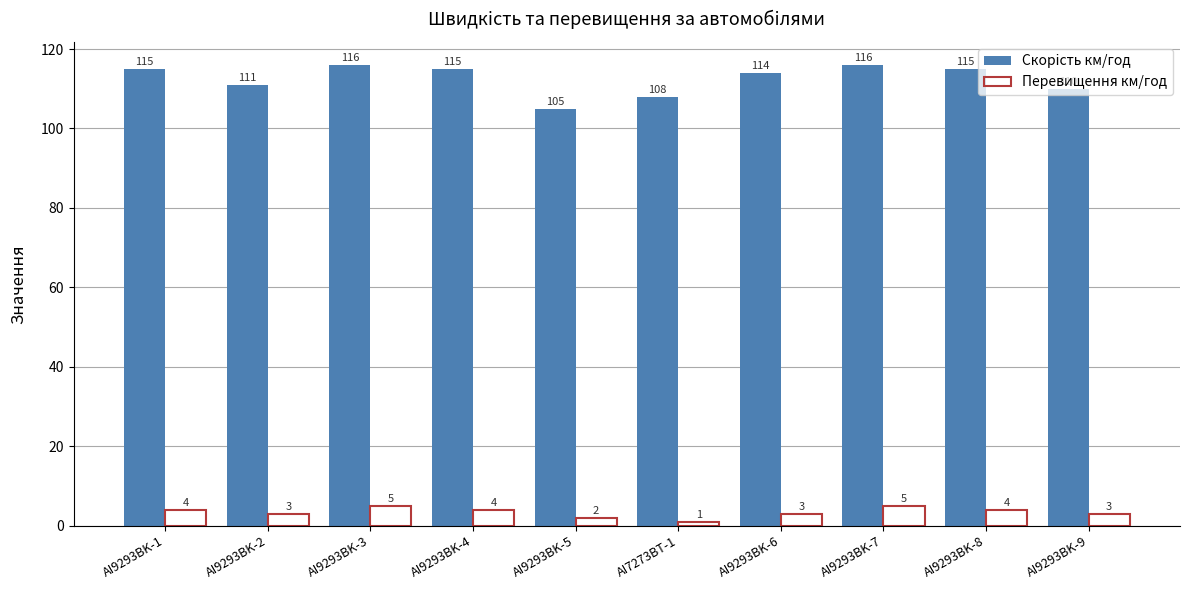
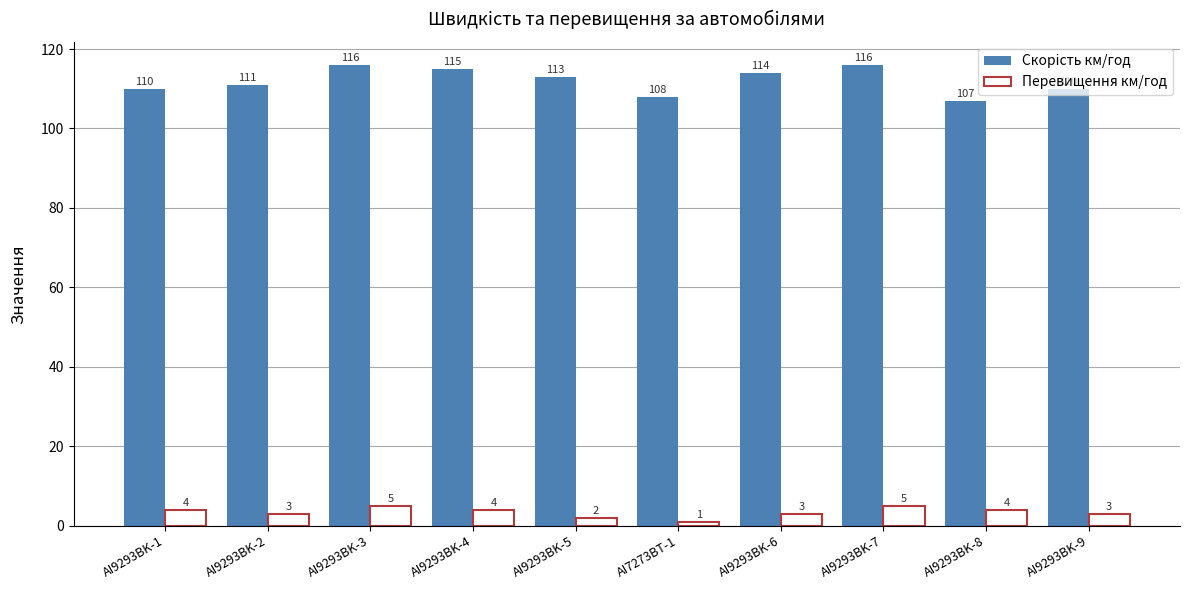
  {
    "Скорість км/год": {
-     "AI9293BK-1": 115,
+     "AI9293BK-1": 110,
      "AI9293BK-2": 111,
      "AI9293BK-3": 116,
      "AI9293BK-4": 115,
-     "AI9293BK-5": 105,
+     "AI9293BK-5": 113,
      "AI7273BT-1": 108,
      "AI9293BK-6": 114,
      "AI9293BK-7": 116,
-     "AI9293BK-8": 115
+     "AI9293BK-8": 107
    },
    "Перевищення км/год": {
      "AI9293BK-1": 4,
      "AI9293BK-2": 3,
      "AI9293BK-3": 5,
      "AI9293BK-4": 4,
      "AI9293BK-5": 2,
      "AI7273BT-1": 1,
      "AI9293BK-6": 3,
      "AI9293BK-7": 5,
      "AI9293BK-8": 4,
      "AI9293BK-9": 3
    }
  }
